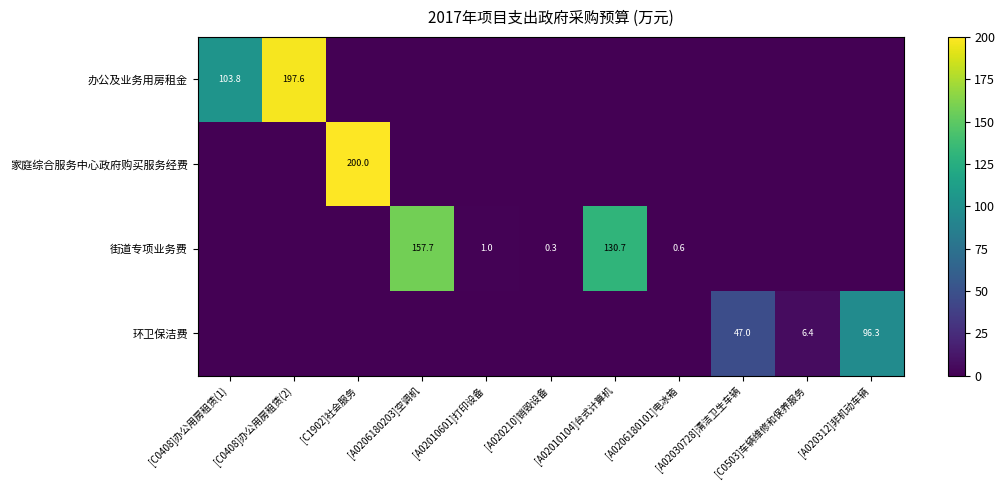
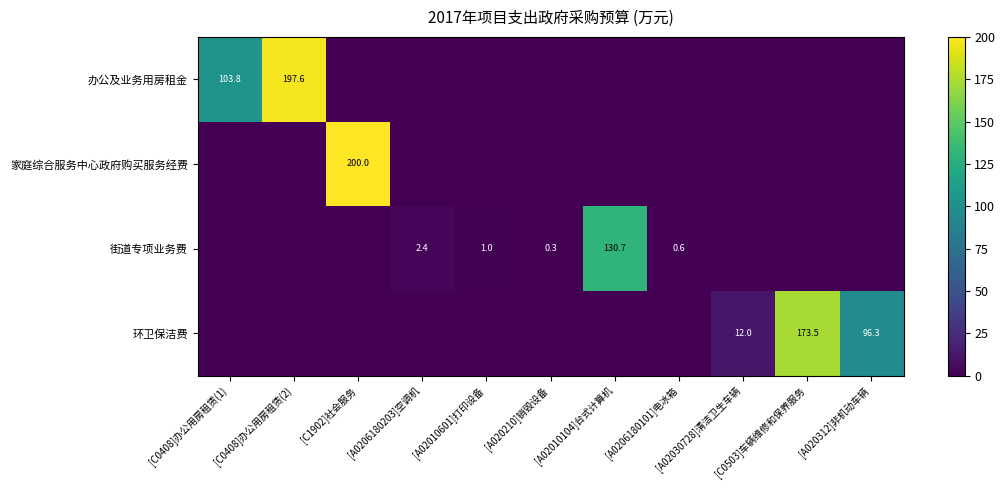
  {
    "办公及业务用房租金": {
      "[C0408]办公用房租赁(1)": 103.8,
      "[C0408]办公用房租赁(2)": 197.6
    },
    "家庭综合服务中心政府购买服务经费": {
      "[C1902]社会服务": 200.0
    },
    "街道专项业务费": {
-     "[A0206180203]空调机": 157.7,
+     "[A0206180203]空调机": 2.4,
      "[A02010601]打印设备": 1.0,
      "[A020210]销毁设备": 0.3,
      "[A02010104]台式计算机": 130.7,
      "[A0206180101]电冰箱": 0.6
    },
    "环卫保洁费": {
-     "[A02030728]清洁卫生车辆": 47.0,
-     "[C0503]车辆维修和保养服务": 6.4,
+     "[A02030728]清洁卫生车辆": 12.0,
+     "[C0503]车辆维修和保养服务": 173.5,
      "[A020312]非机动车辆": 96.3
    }
  }
